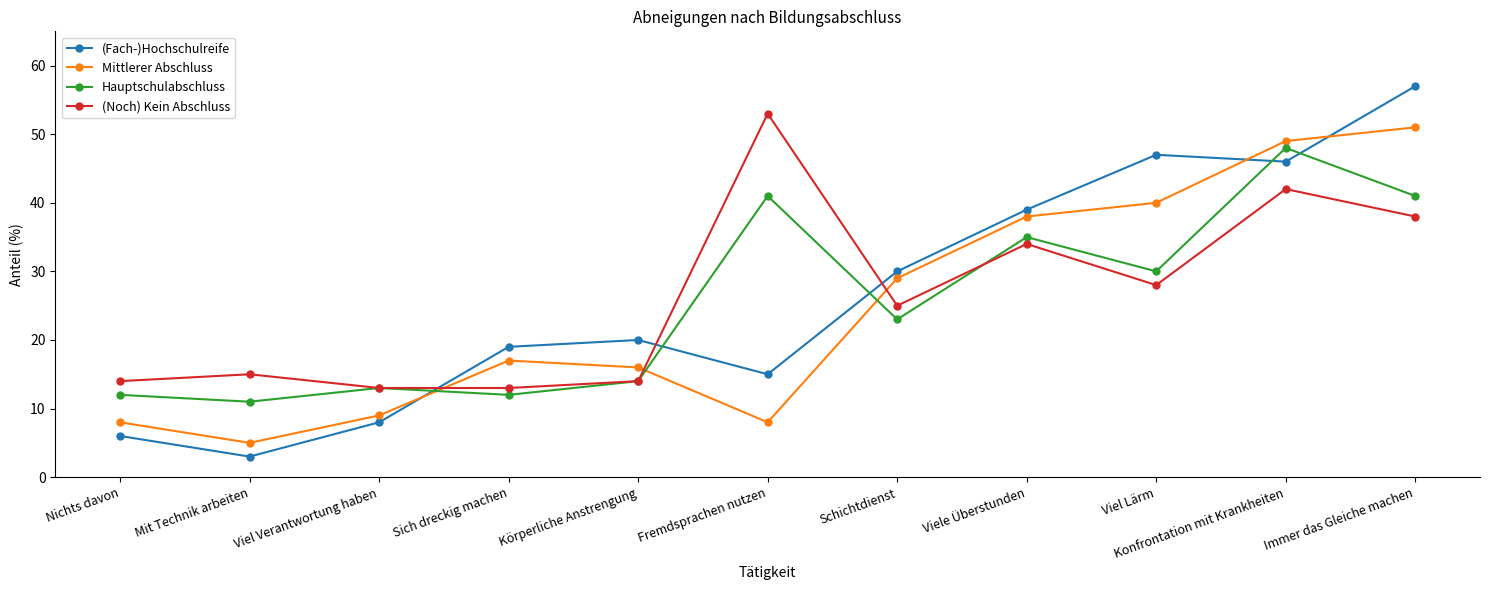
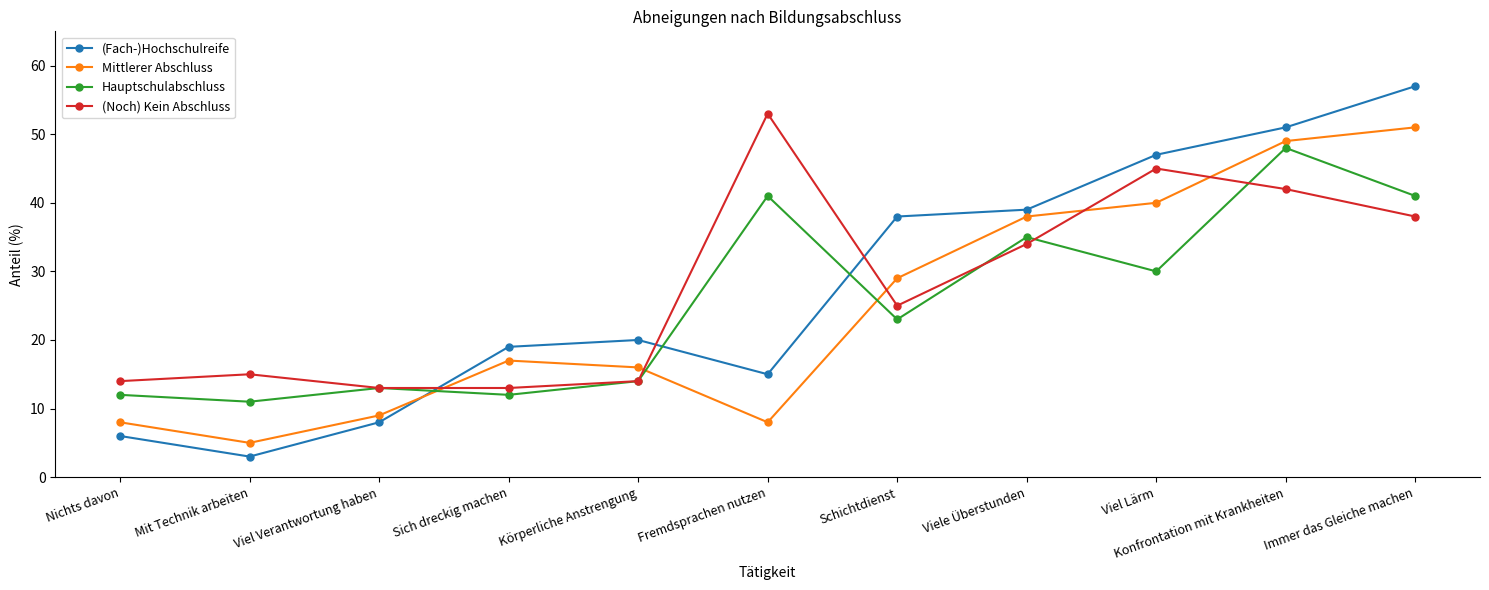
  {
    "(Fach-)Hochschulreife": {
      "Nichts davon": 6,
      "Mit Technik arbeiten": 3,
      "Viel Verantwortung haben": 8,
      "Sich dreckig machen": 19,
      "Körperliche Anstrengung": 20,
      "Fremdsprachen nutzen": 15,
-     "Schichtdienst": 30,
+     "Schichtdienst": 38,
      "Viele Überstunden": 39,
      "Viel Lärm": 47,
-     "Konfrontation mit Krankheiten": 46,
+     "Konfrontation mit Krankheiten": 51,
      "Immer das Gleiche machen": 57
    },
    "Mittlerer Abschluss": {
      "Nichts davon": 8,
      "Mit Technik arbeiten": 5,
      "Viel Verantwortung haben": 9,
      "Sich dreckig machen": 17,
      "Körperliche Anstrengung": 16,
      "Fremdsprachen nutzen": 8,
      "Schichtdienst": 29,
      "Viele Überstunden": 38,
      "Viel Lärm": 40,
      "Konfrontation mit Krankheiten": 49,
      "Immer das Gleiche machen": 51
    },
    "Hauptschulabschluss": {
      "Nichts davon": 12,
      "Mit Technik arbeiten": 11,
      "Sich dreckig machen": 12,
      "Fremdsprachen nutzen": 41,
      "Schichtdienst": 23,
      "Viele Überstunden": 35,
      "Viel Lärm": 30,
      "Konfrontation mit Krankheiten": 48,
      "Immer das Gleiche machen": 41
    },
    "(Noch) Kein Abschluss": {
      "Nichts davon": 14,
      "Mit Technik arbeiten": 15,
      "Sich dreckig machen": 13,
      "Fremdsprachen nutzen": 53,
      "Schichtdienst": 25,
      "Viele Überstunden": 34,
-     "Viel Lärm": 28,
+     "Viel Lärm": 45,
      "Konfrontation mit Krankheiten": 42,
      "Immer das Gleiche machen": 38
    }
  }
